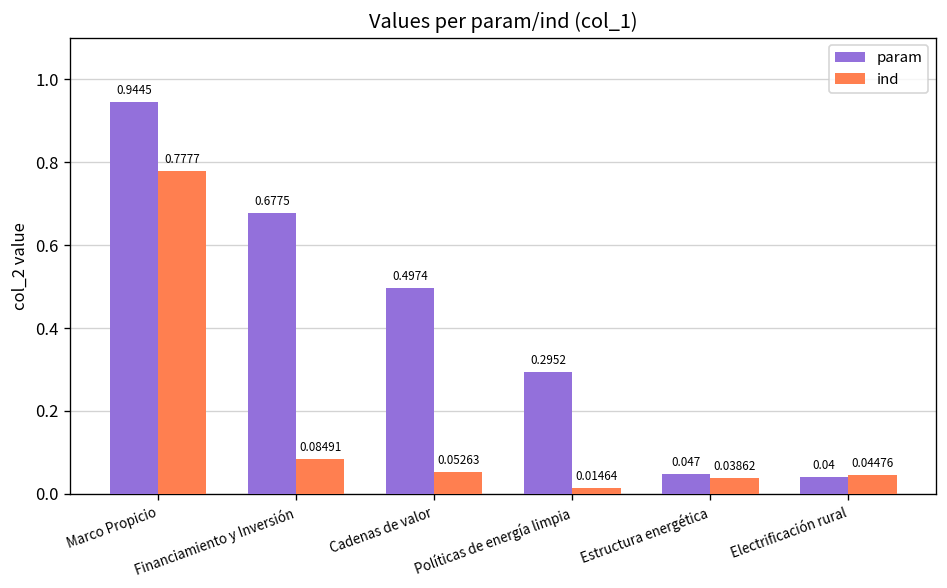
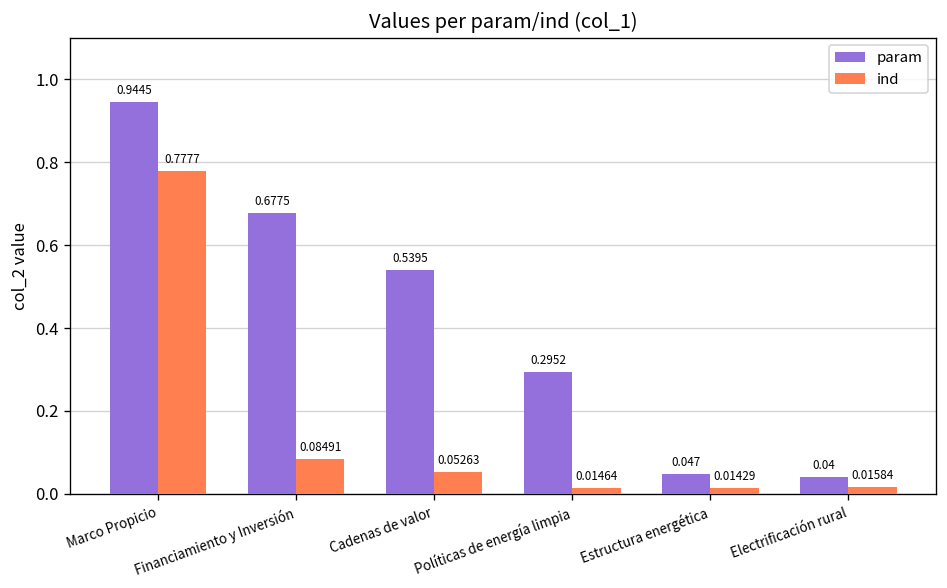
  {
    "param": {
      "Marco Propicio": 0.9445,
      "Financiamiento y Inversión": 0.6775,
-     "Cadenas de valor": 0.4974,
+     "Cadenas de valor": 0.5395,
      "Políticas de energía limpia": 0.2952,
      "Estructura energética": 0.047,
      "Electrificación rural": 0.04
    },
    "ind": {
      "Marco Propicio": 0.7777,
      "Financiamiento y Inversión": 0.08491,
      "Cadenas de valor": 0.05263,
      "Políticas de energía limpia": 0.01464,
-     "Estructura energética": 0.03862,
-     "Electrificación rural": 0.04476
+     "Estructura energética": 0.01429,
+     "Electrificación rural": 0.01584
    }
  }
